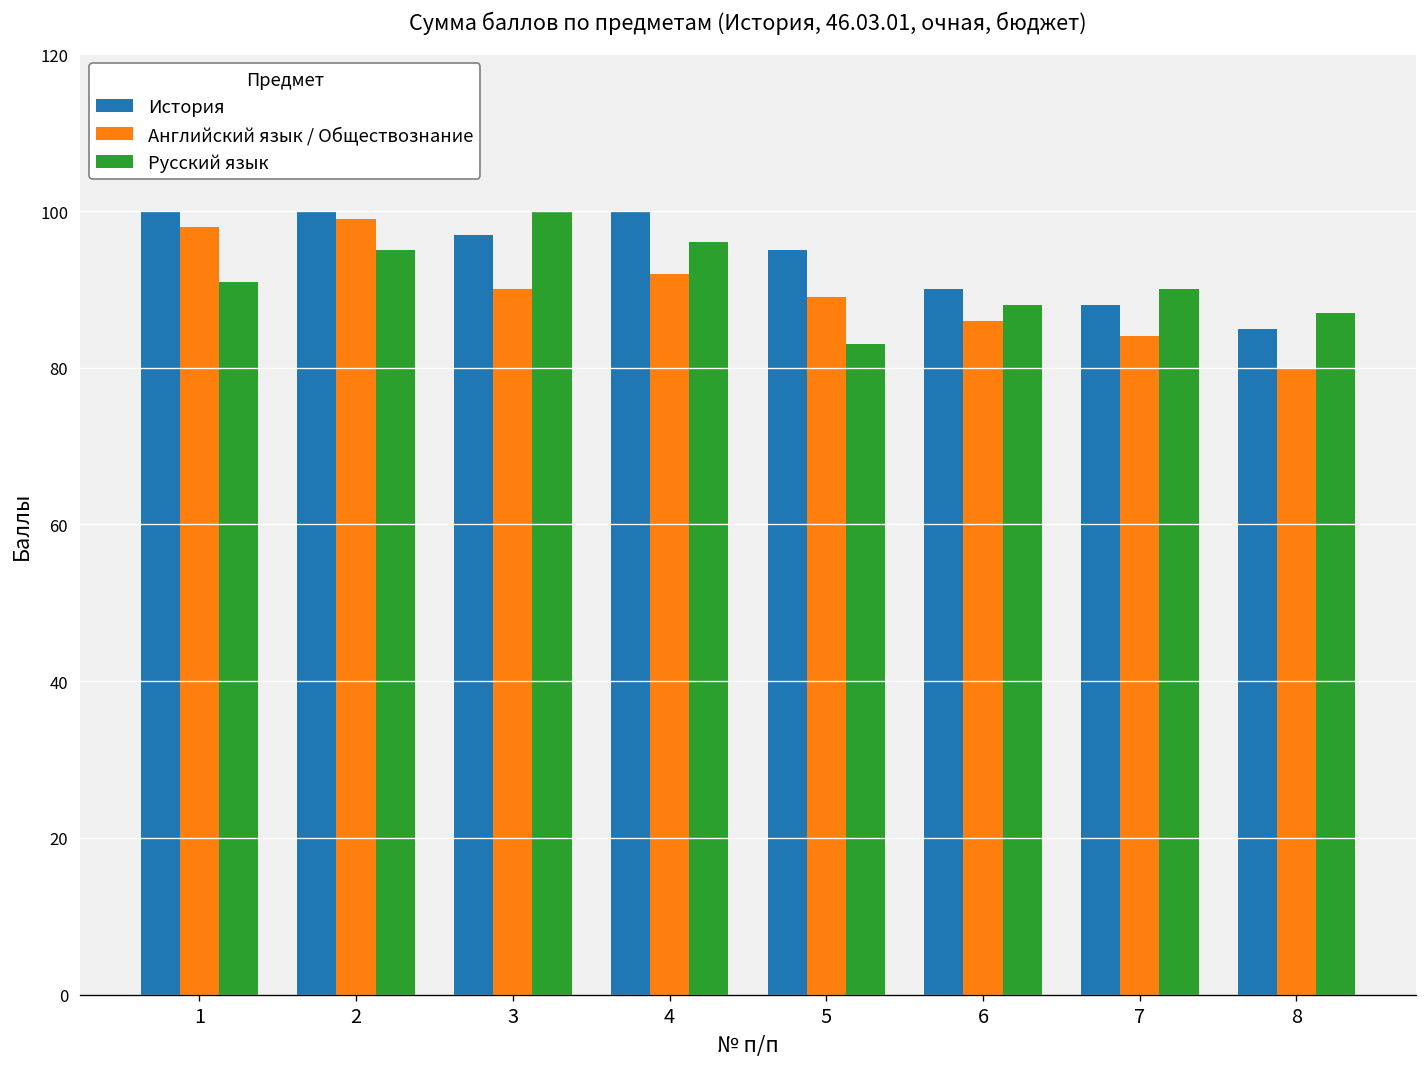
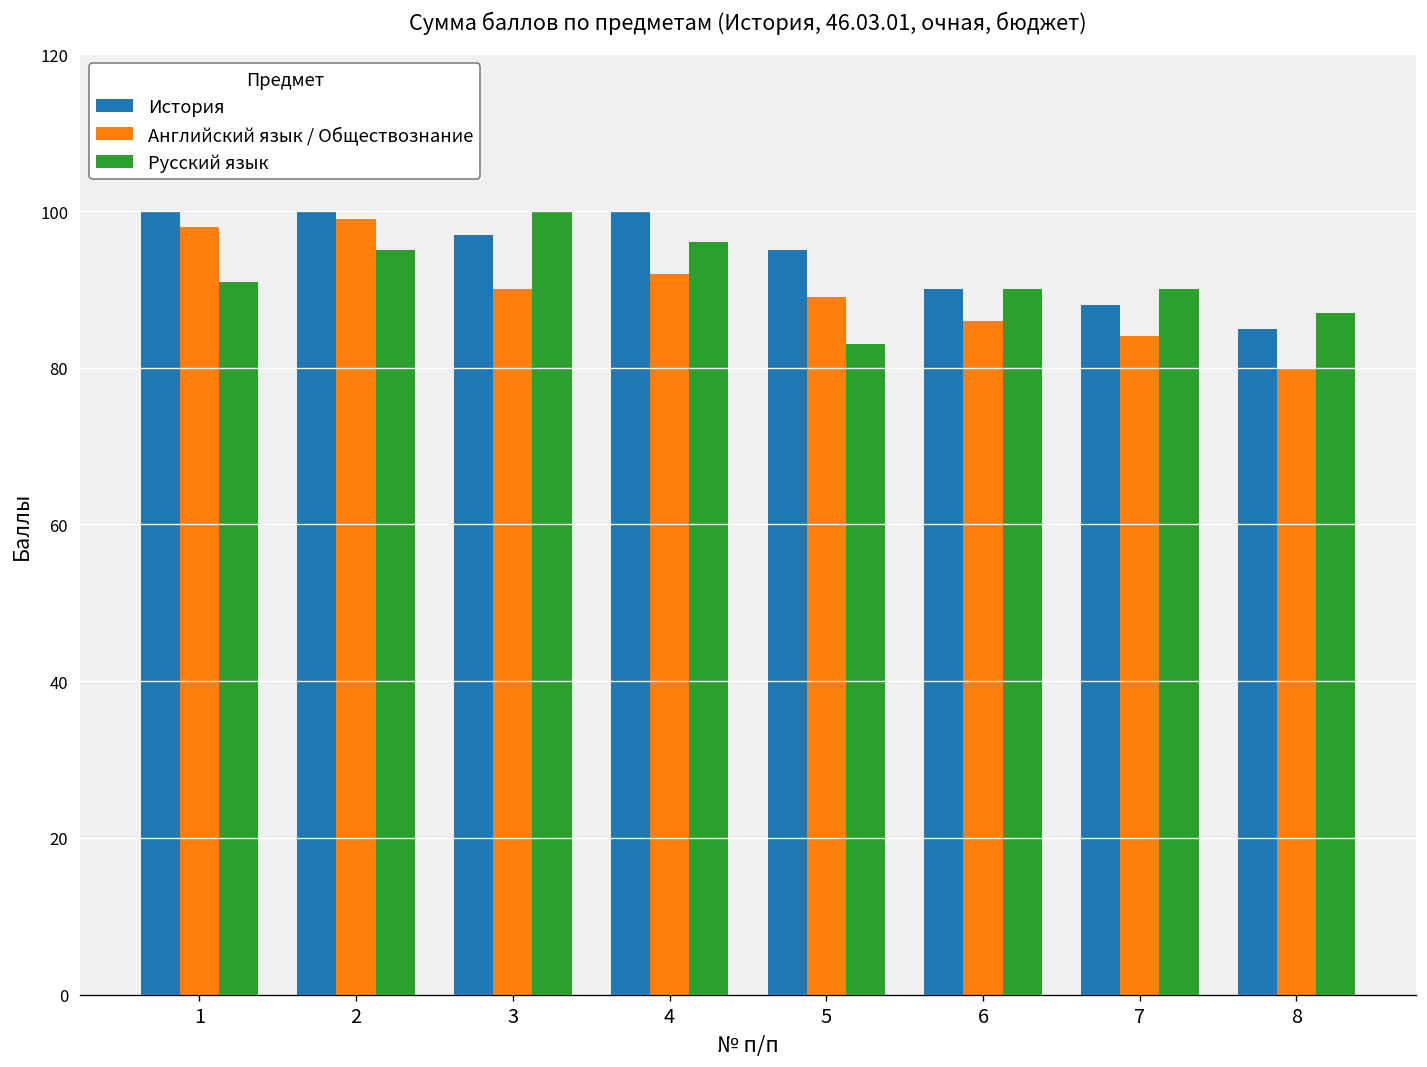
  {
    "История": {
      "1": 100,
      "2": 100,
      "3": 97,
      "4": 100,
      "5": 95,
      "6": 90,
      "7": 88,
      "8": 85
    },
    "Английский язык / Обществознание": {
      "1": 98,
      "2": 99,
      "3": 90,
      "4": 92,
      "5": 89,
      "6": 86,
      "7": 84,
      "8": 80
    },
    "Русский язык": {
      "1": 91,
      "2": 95,
      "3": 100,
      "4": 96,
      "5": 83,
-     "6": 88,
+     "6": 90,
      "7": 90,
      "8": 87
    }
  }
